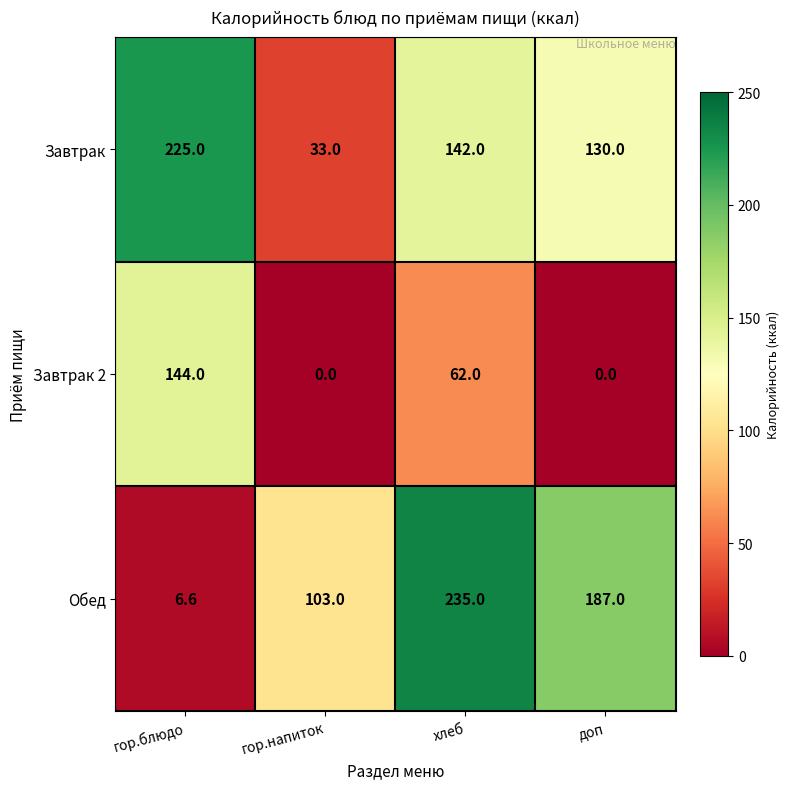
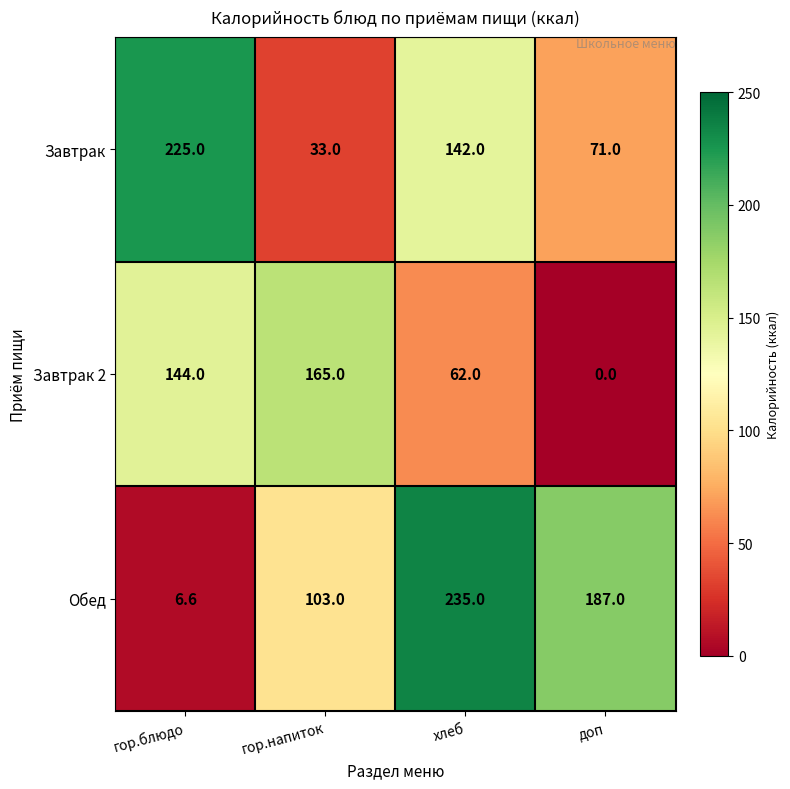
  {
    "Завтрак": {
      "гор.блюдо": 225.0,
      "гор.напиток": 33.0,
      "хлеб": 142.0,
-     "доп": 130.0
+     "доп": 71.0
    },
    "Завтрак 2": {
      "гор.блюдо": 144.0,
-     "гор.напиток": 0.0,
+     "гор.напиток": 165.0,
      "хлеб": 62.0,
      "доп": 0.0
    },
    "Обед": {
      "гор.блюдо": 6.6,
      "гор.напиток": 103.0,
      "хлеб": 235.0,
      "доп": 187.0
    }
  }
